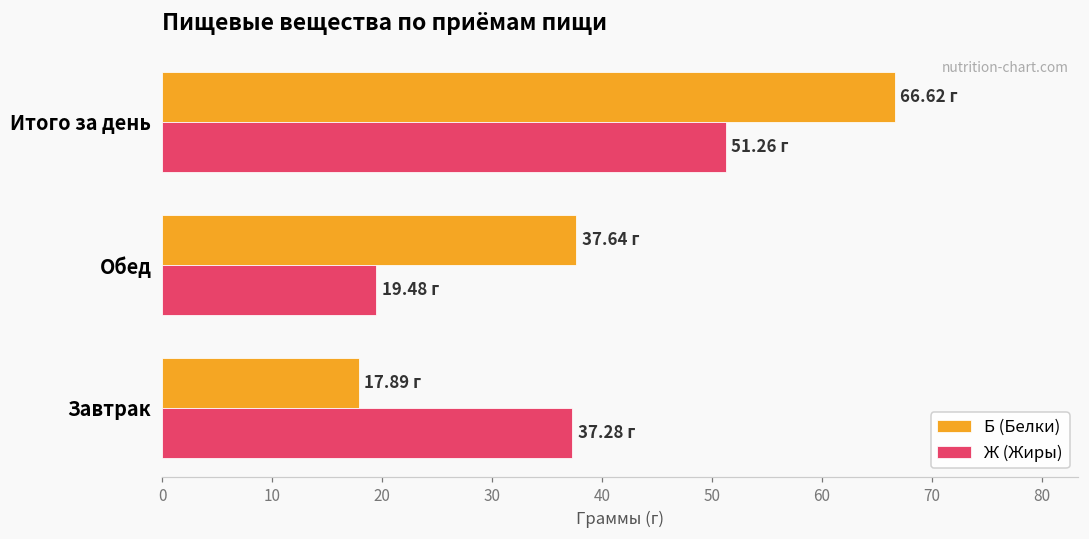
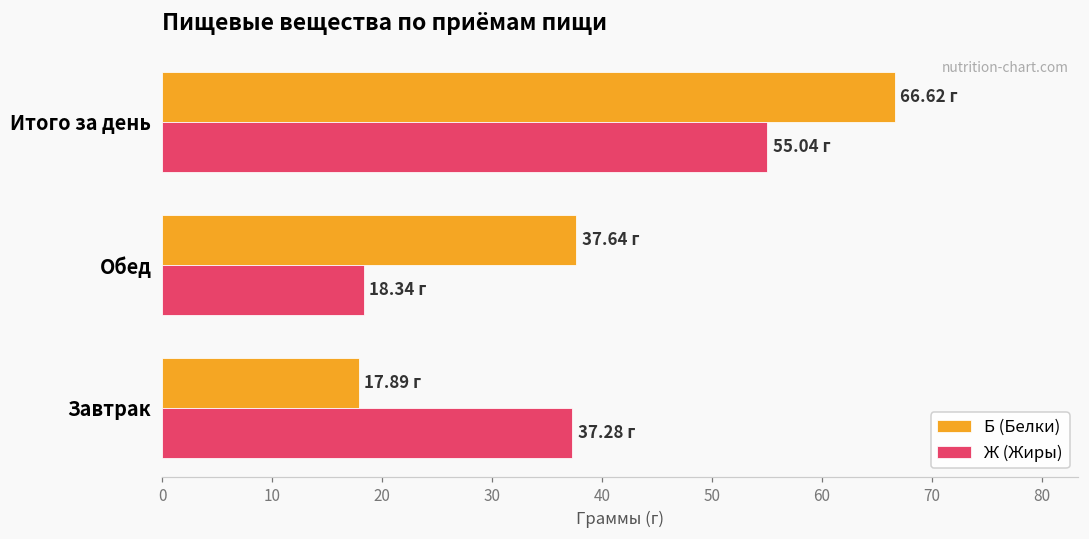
  {
    "Б (Белки)": {
      "Итого за день": 66.62,
      "Обед": 37.64,
      "Завтрак": 17.89
    },
    "Ж (Жиры)": {
-     "Итого за день": 51.26,
-     "Обед": 19.48,
+     "Итого за день": 55.04,
+     "Обед": 18.34,
      "Завтрак": 37.28
    }
  }
